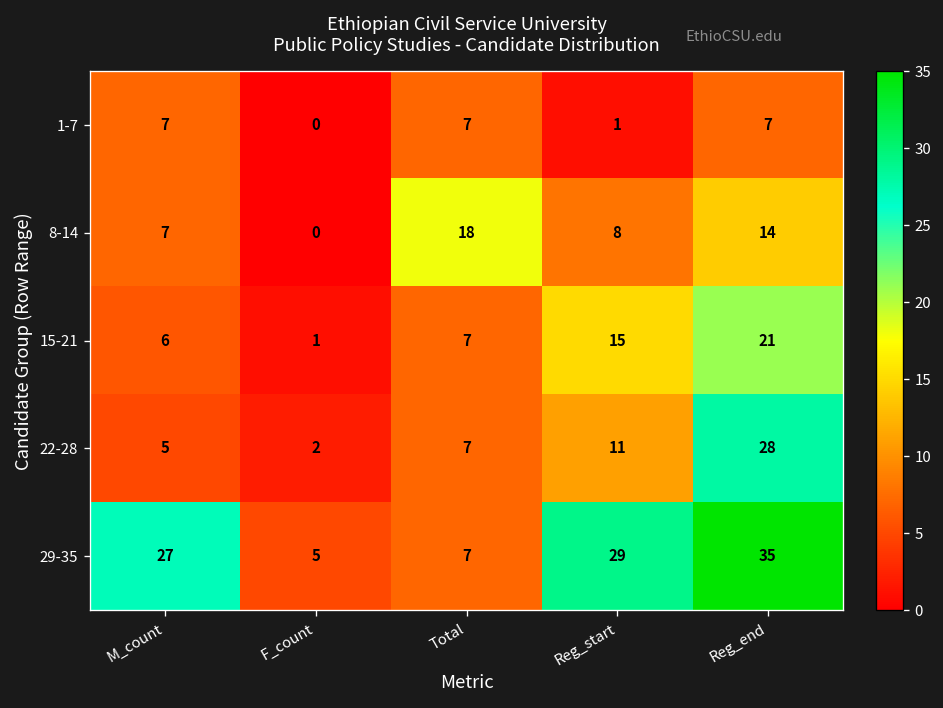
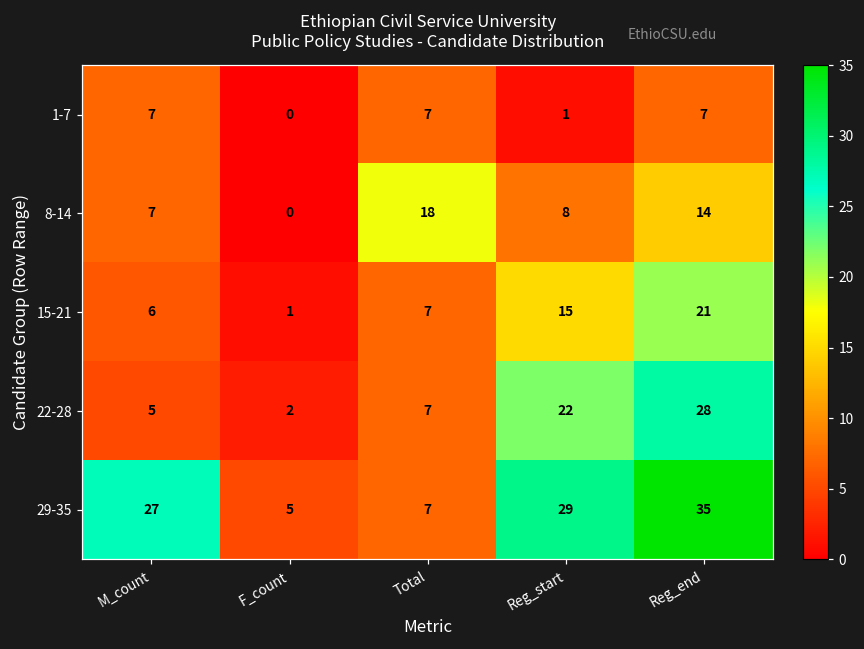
  {
    "1-7": {
      "M_count": 7,
      "F_count": 0,
      "Total": 7,
      "Reg_start": 1,
      "Reg_end": 7
    },
    "8-14": {
      "M_count": 7,
      "F_count": 0,
      "Total": 18,
      "Reg_start": 8,
      "Reg_end": 14
    },
    "15-21": {
      "M_count": 6,
      "F_count": 1,
      "Total": 7,
      "Reg_start": 15,
      "Reg_end": 21
    },
    "22-28": {
      "M_count": 5,
      "F_count": 2,
      "Total": 7,
-     "Reg_start": 11,
+     "Reg_start": 22,
      "Reg_end": 28
    },
    "29-35": {
      "M_count": 27,
      "F_count": 5,
      "Total": 7,
      "Reg_start": 29,
      "Reg_end": 35
    }
  }
